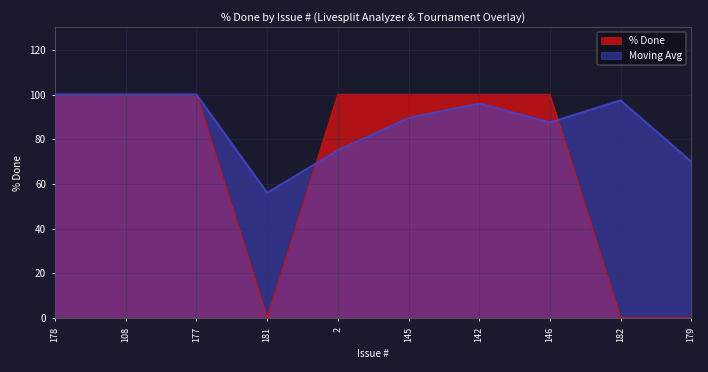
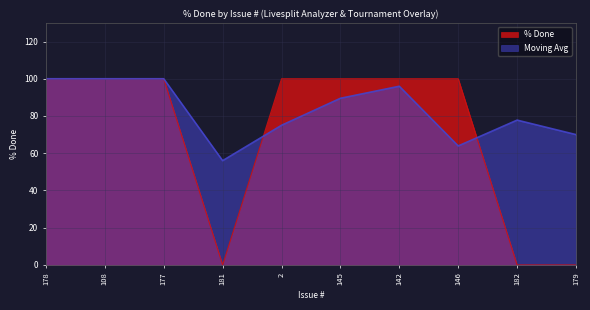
  {
    "% Done": {
      "181": 0,
      "2": 100,
      "145": 100,
      "142": 100,
      "146": 100,
      "182": 0,
      "179": 0
    },
    "Moving Avg": {
      "181": 56,
      "2": 75,
      "145": 90,
      "142": 96,
-     "146": 88,
-     "182": 97,
+     "146": 64,
+     "182": 78,
      "179": 70
    }
  }
